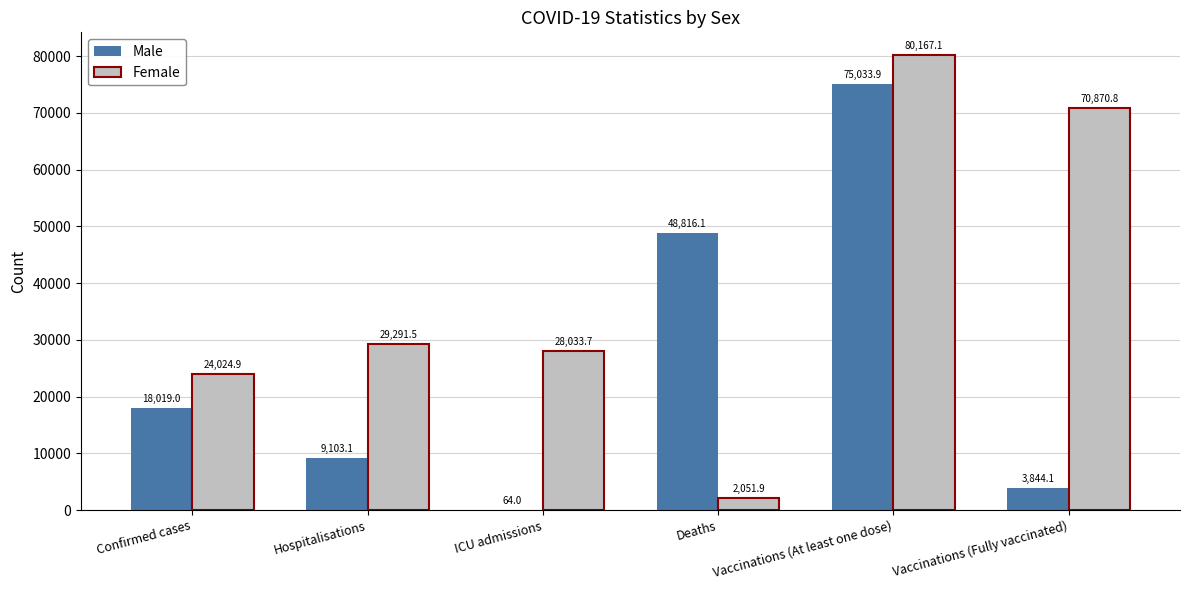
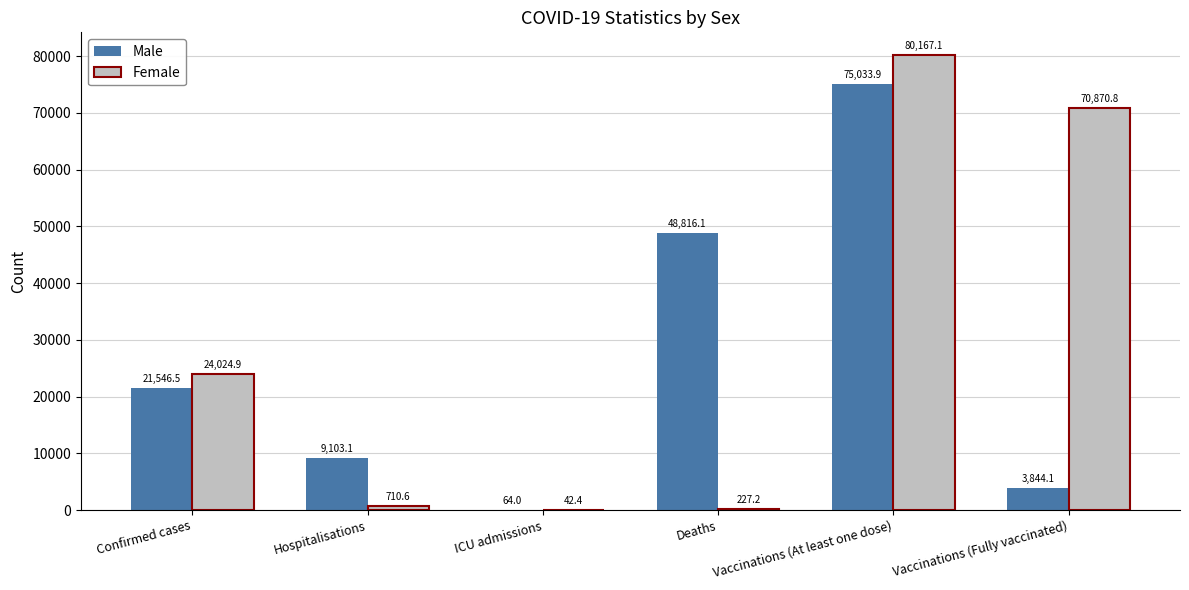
  {
    "Male": {
-     "Confirmed cases": "18,019.0",
+     "Confirmed cases": "21,546.5",
      "Hospitalisations": "9,103.1",
      "ICU admissions": "64.0",
      "Deaths": "48,816.1",
      "Vaccinations (At least one dose)": "75,033.9",
      "Vaccinations (Fully vaccinated)": "3,844.1"
    },
    "Female": {
      "Confirmed cases": "24,024.9",
-     "Hospitalisations": "29,291.5",
-     "ICU admissions": "28,033.7",
-     "Deaths": "2,051.9",
+     "Hospitalisations": "710.6",
+     "ICU admissions": "42.4",
+     "Deaths": "227.2",
      "Vaccinations (At least one dose)": "80,167.1",
      "Vaccinations (Fully vaccinated)": "70,870.8"
    }
  }
